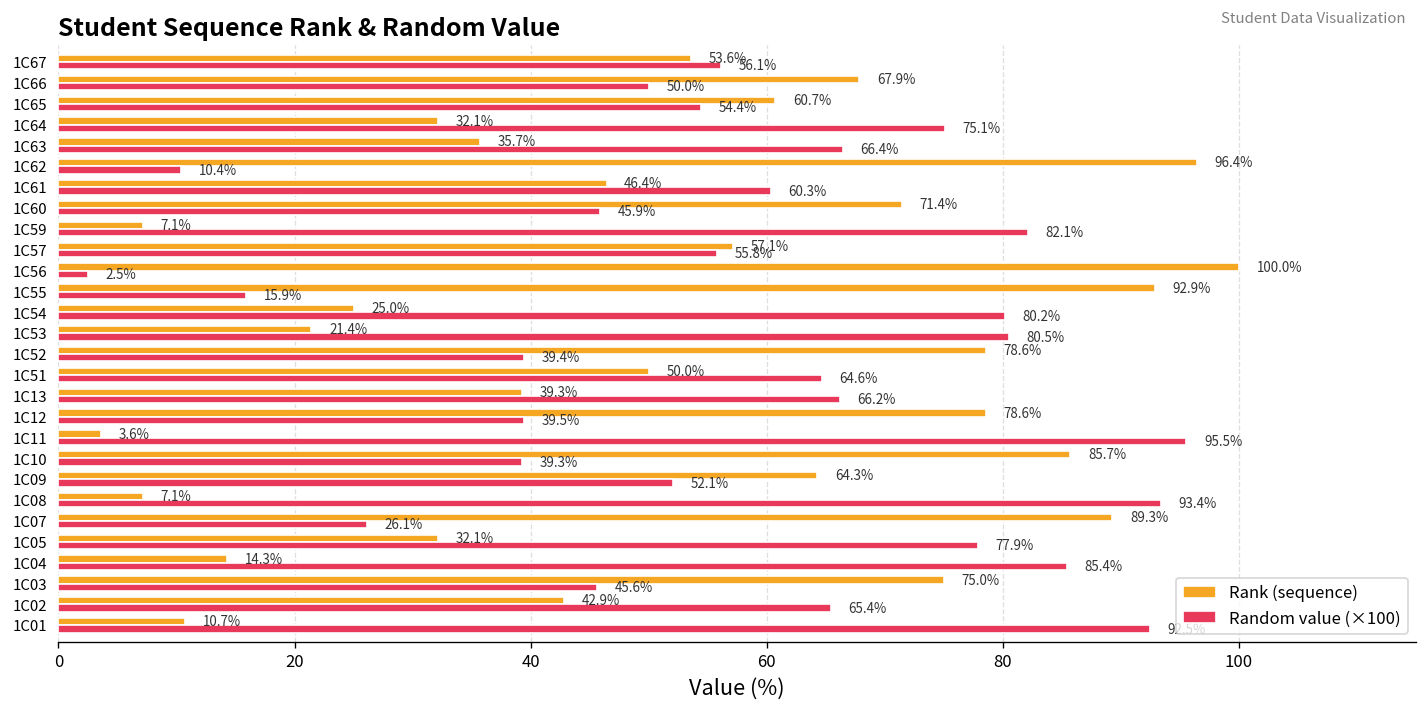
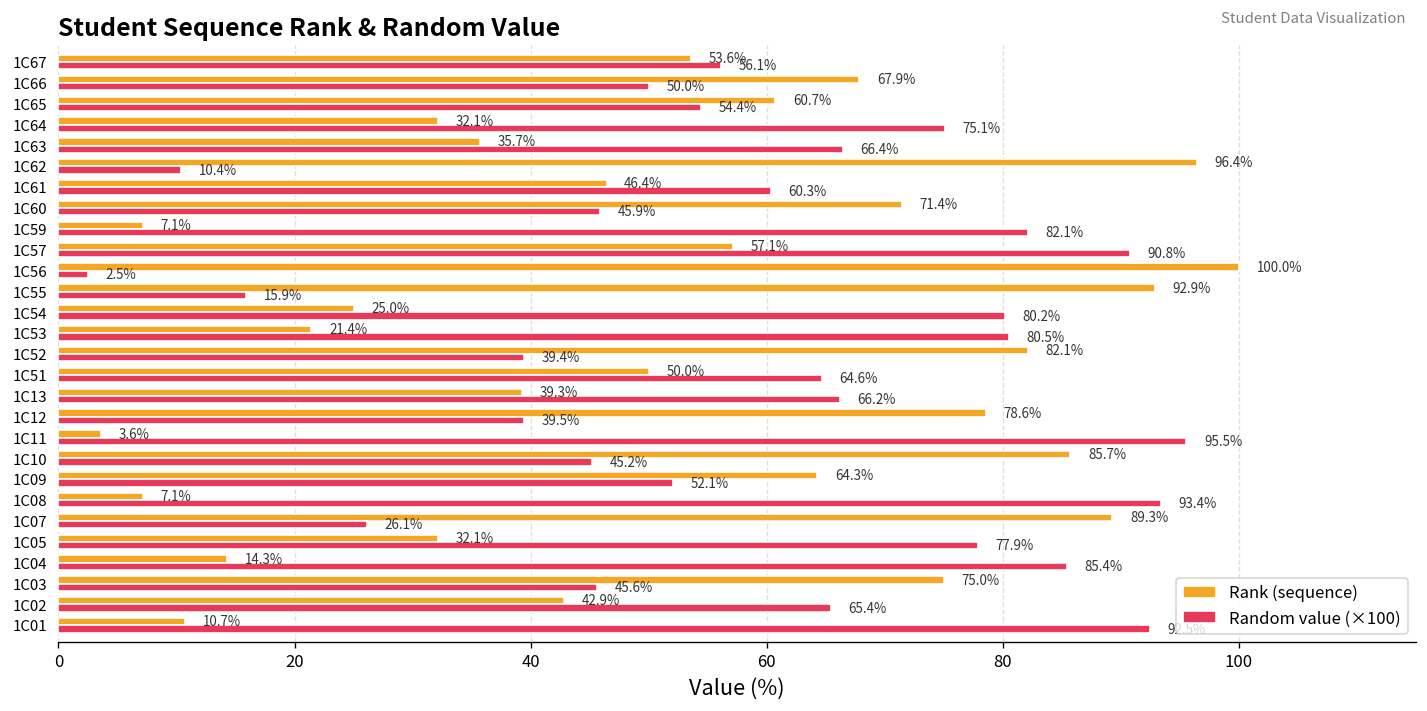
  {
    "Rank (sequence)": {
      "1C67": "53.6%",
      "1C66": "67.9%",
      "1C65": "60.7%",
      "1C64": "32.1%",
      "1C63": "35.7%",
      "1C62": "96.4%",
      "1C61": "46.4%",
      "1C60": "71.4%",
      "1C59": "7.1%",
      "1C57": "57.1%",
      "1C56": "100.0%",
      "1C55": "92.9%",
      "1C54": "25.0%",
      "1C53": "21.4%",
-     "1C52": "78.6%",
+     "1C52": "82.1%",
      "1C51": "50.0%",
      "1C13": "39.3%",
      "1C12": "78.6%",
      "1C11": "3.6%",
      "1C10": "85.7%",
      "1C09": "64.3%",
      "1C08": "7.1%",
      "1C07": "89.3%",
      "1C05": "32.1%",
      "1C04": "14.3%",
      "1C03": "75.0%",
      "1C02": "42.9%",
      "1C01": "10.7%"
    },
    "Random value (×100)": {
      "1C67": "56.1%",
      "1C66": "50.0%",
      "1C65": "54.4%",
      "1C64": "75.1%",
      "1C63": "66.4%",
      "1C62": "10.4%",
      "1C61": "60.3%",
      "1C60": "45.9%",
      "1C59": "82.1%",
-     "1C57": "55.8%",
+     "1C57": "90.8%",
      "1C56": "2.5%",
      "1C55": "15.9%",
      "1C54": "80.2%",
      "1C53": "80.5%",
      "1C52": "39.4%",
      "1C51": "64.6%",
      "1C13": "66.2%",
      "1C12": "39.5%",
      "1C11": "95.5%",
-     "1C10": "39.3%",
+     "1C10": "45.2%",
      "1C09": "52.1%",
      "1C08": "93.4%",
      "1C07": "26.1%",
      "1C05": "77.9%",
      "1C04": "85.4%",
      "1C03": "45.6%",
      "1C02": "65.4%"
    }
  }
